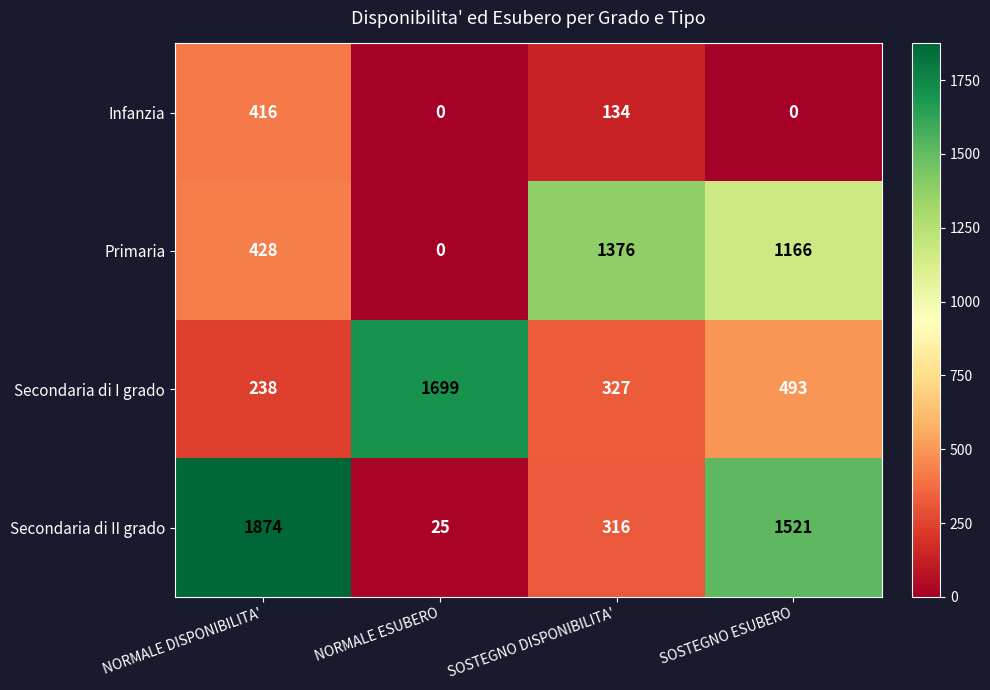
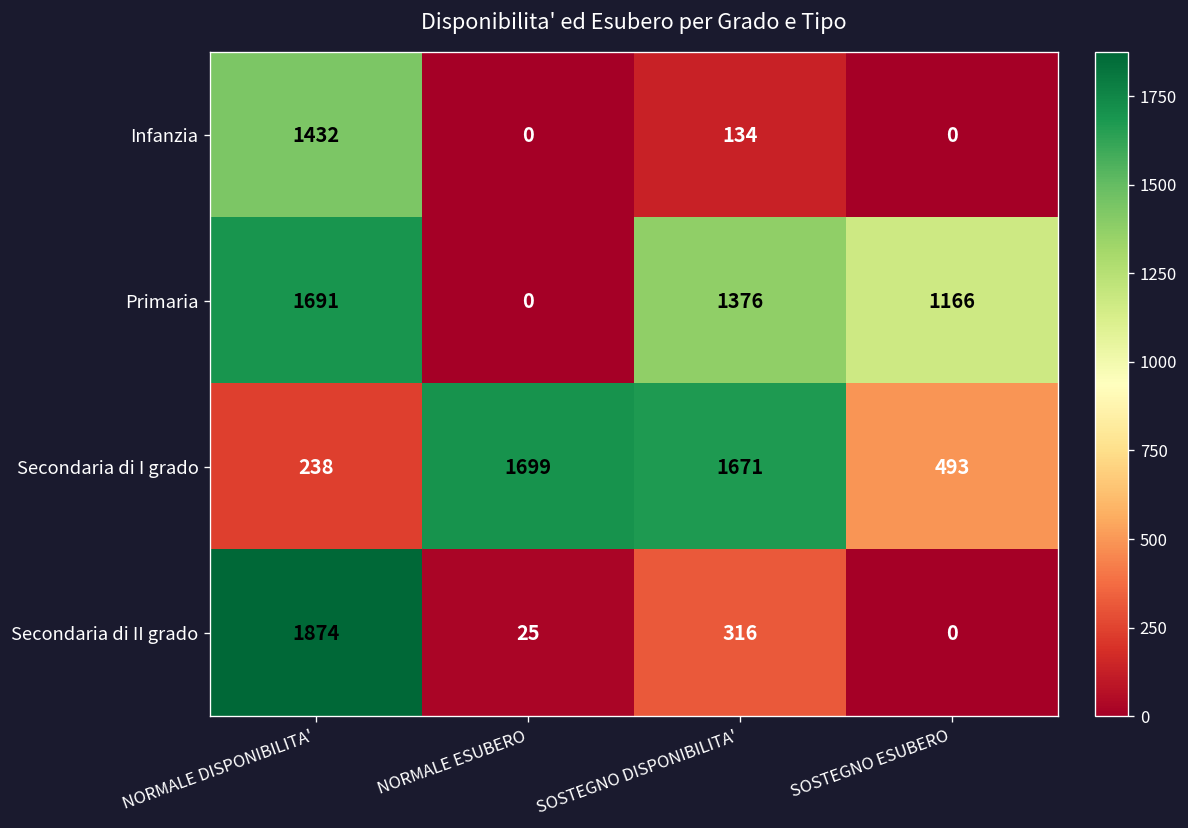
  {
    "Infanzia": {
-     "NORMALE DISPONIBILITA'": 416,
+     "NORMALE DISPONIBILITA'": 1432,
      "NORMALE ESUBERO": 0,
      "SOSTEGNO DISPONIBILITA'": 134,
      "SOSTEGNO ESUBERO": 0
    },
    "Primaria": {
-     "NORMALE DISPONIBILITA'": 428,
+     "NORMALE DISPONIBILITA'": 1691,
      "NORMALE ESUBERO": 0,
      "SOSTEGNO DISPONIBILITA'": 1376,
      "SOSTEGNO ESUBERO": 1166
    },
    "Secondaria di I grado": {
      "NORMALE DISPONIBILITA'": 238,
      "NORMALE ESUBERO": 1699,
-     "SOSTEGNO DISPONIBILITA'": 327,
+     "SOSTEGNO DISPONIBILITA'": 1671,
      "SOSTEGNO ESUBERO": 493
    },
    "Secondaria di II grado": {
      "NORMALE DISPONIBILITA'": 1874,
      "NORMALE ESUBERO": 25,
      "SOSTEGNO DISPONIBILITA'": 316,
-     "SOSTEGNO ESUBERO": 1521
+     "SOSTEGNO ESUBERO": 0
    }
  }
